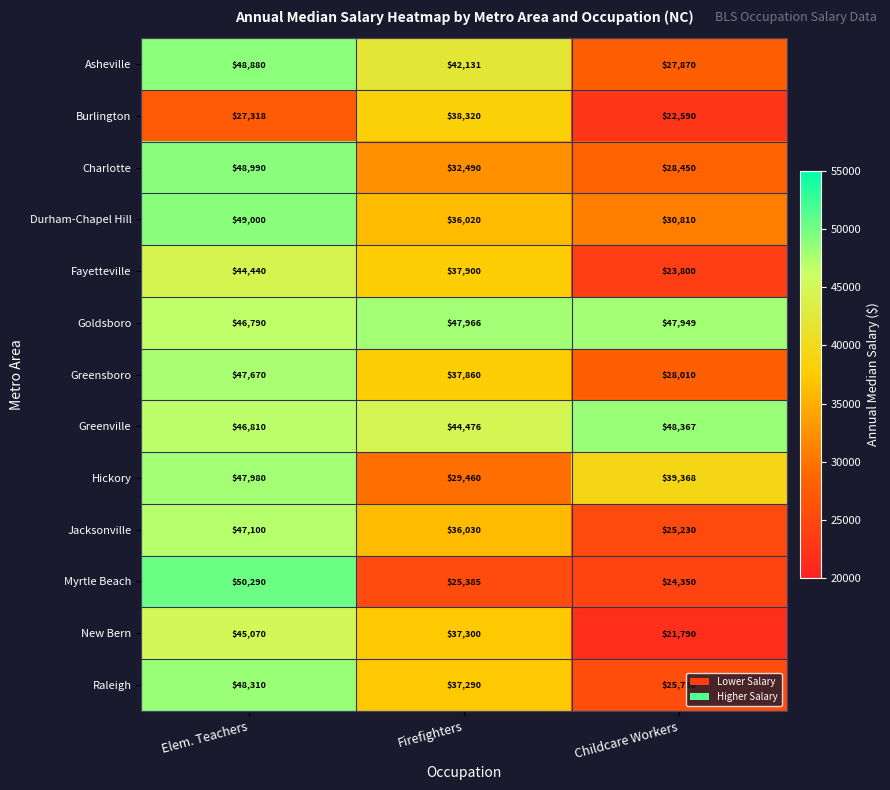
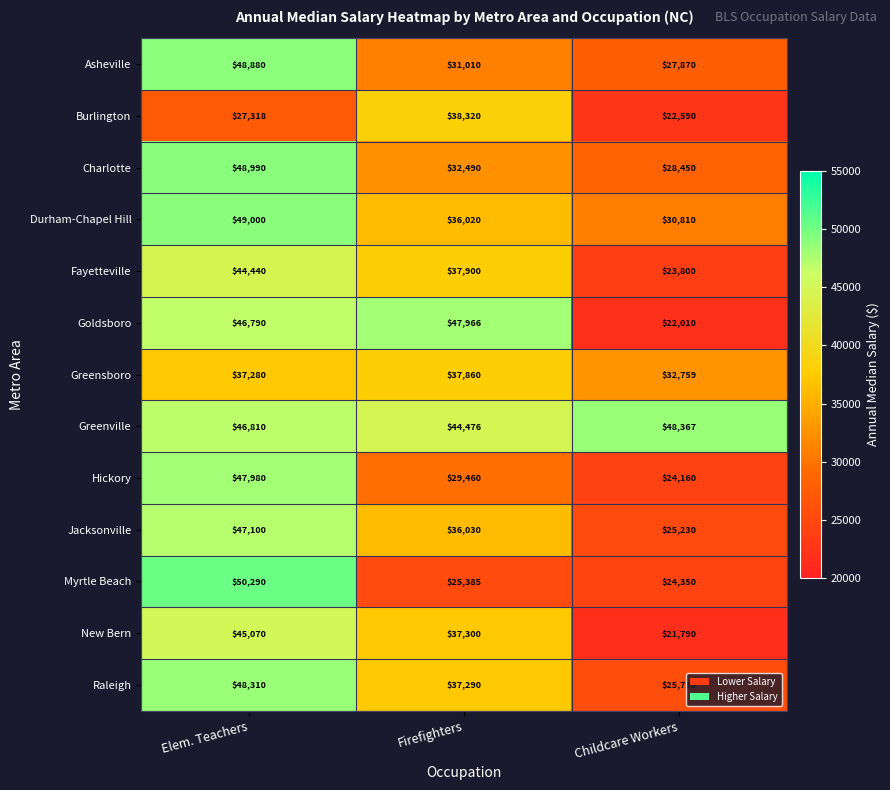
  {
    "Asheville": {
      "Elem. Teachers": "$48,880",
-     "Firefighters": "$42,131",
+     "Firefighters": "$31,010",
      "Childcare Workers": "$27,870"
    },
    "Burlington": {
      "Elem. Teachers": "$27,318",
      "Firefighters": "$38,320",
      "Childcare Workers": "$22,590"
    },
    "Charlotte": {
      "Elem. Teachers": "$48,990",
      "Firefighters": "$32,490",
      "Childcare Workers": "$28,450"
    },
    "Durham-Chapel Hill": {
      "Elem. Teachers": "$49,000",
      "Firefighters": "$36,020",
      "Childcare Workers": "$30,810"
    },
    "Fayetteville": {
      "Elem. Teachers": "$44,440",
      "Firefighters": "$37,900",
      "Childcare Workers": "$23,800"
    },
    "Goldsboro": {
      "Elem. Teachers": "$46,790",
      "Firefighters": "$47,966",
-     "Childcare Workers": "$47,949"
+     "Childcare Workers": "$22,010"
    },
    "Greensboro": {
-     "Elem. Teachers": "$47,670",
+     "Elem. Teachers": "$37,280",
      "Firefighters": "$37,860",
-     "Childcare Workers": "$28,010"
+     "Childcare Workers": "$32,759"
    },
    "Greenville": {
      "Elem. Teachers": "$46,810",
      "Firefighters": "$44,476",
      "Childcare Workers": "$48,367"
    },
    "Hickory": {
      "Elem. Teachers": "$47,980",
      "Firefighters": "$29,460",
-     "Childcare Workers": "$39,368"
+     "Childcare Workers": "$24,160"
    },
    "Jacksonville": {
      "Elem. Teachers": "$47,100",
      "Firefighters": "$36,030",
      "Childcare Workers": "$25,230"
    },
    "Myrtle Beach": {
      "Elem. Teachers": "$50,290",
      "Firefighters": "$25,385",
      "Childcare Workers": "$24,350"
    },
    "New Bern": {
      "Elem. Teachers": "$45,070",
      "Firefighters": "$37,300",
      "Childcare Workers": "$21,790"
    },
    "Raleigh": {
      "Elem. Teachers": "$48,310",
      "Firefighters": "$37,290"
    }
  }
